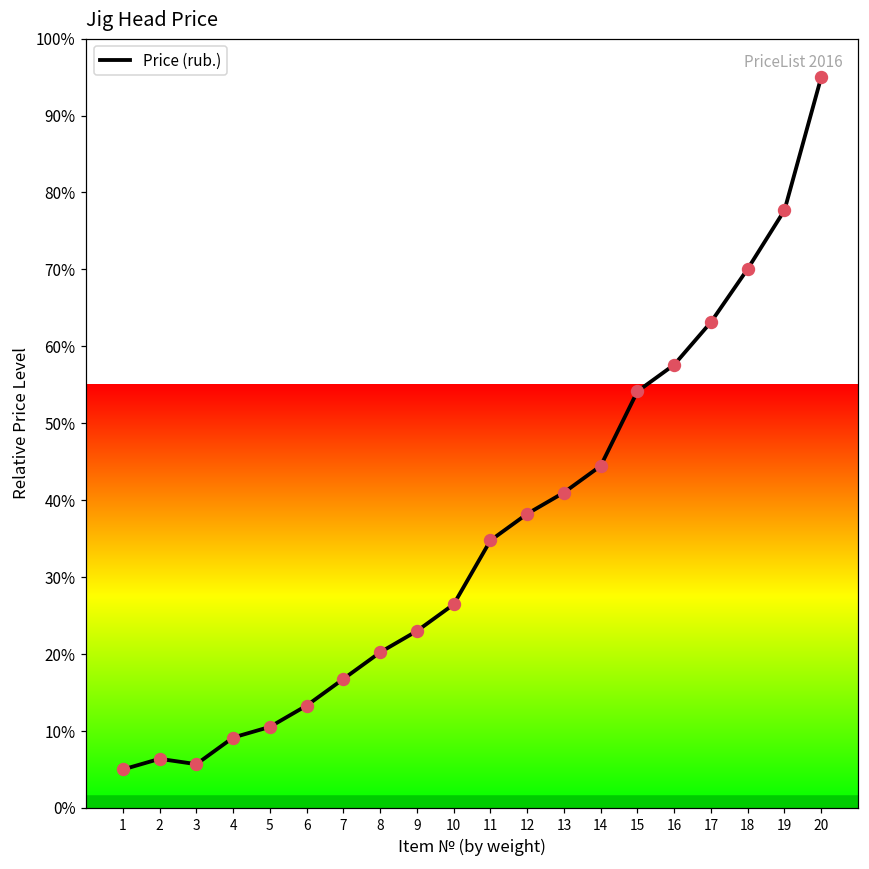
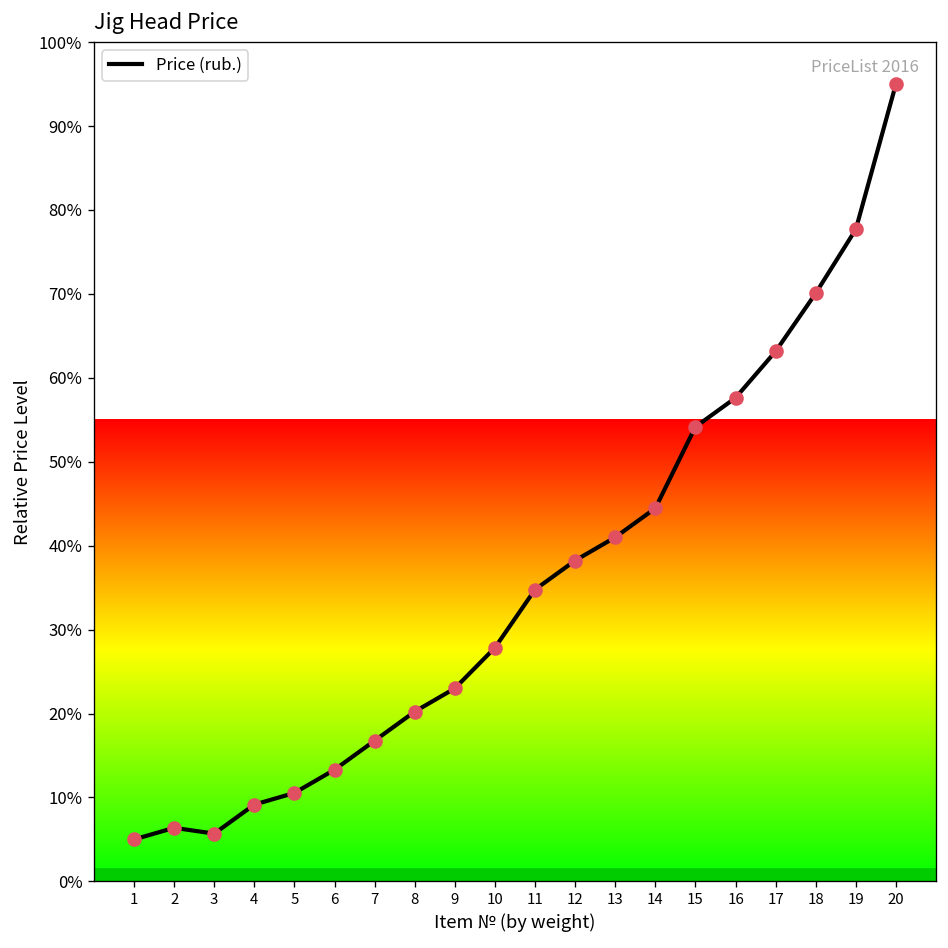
  {
    "1": "5%",
    "2": "6%",
    "3": "6%",
    "4": "9%",
    "5": "11%",
    "6": "13%",
    "7": "17%",
    "8": "20%",
    "9": "23%",
-   "10": "26%",
+   "10": "28%",
    "11": "35%",
    "12": "38%",
    "13": "41%",
    "14": "44%",
    "15": "54%",
    "16": "58%",
    "17": "63%",
    "18": "70%",
    "19": "78%"
  }
